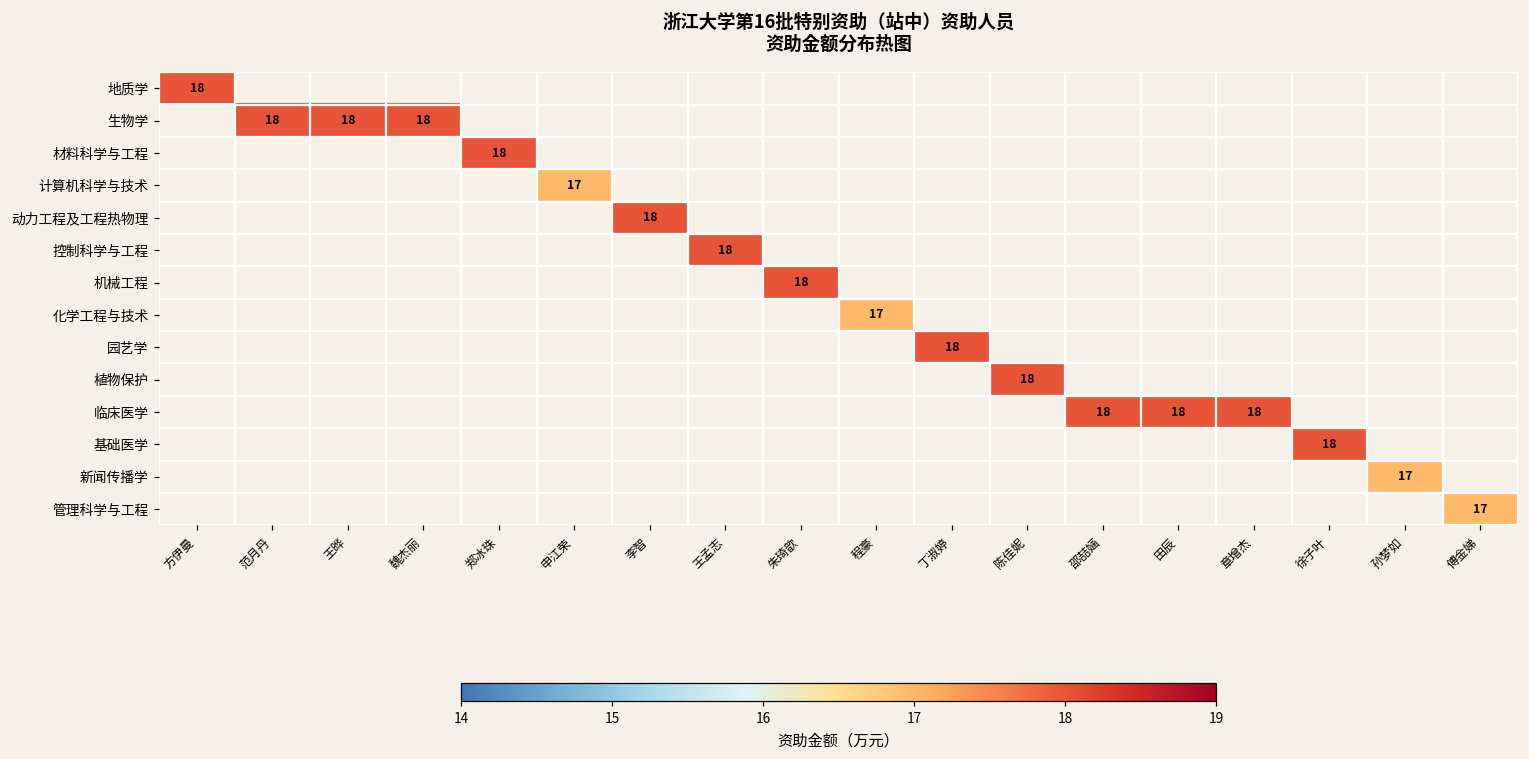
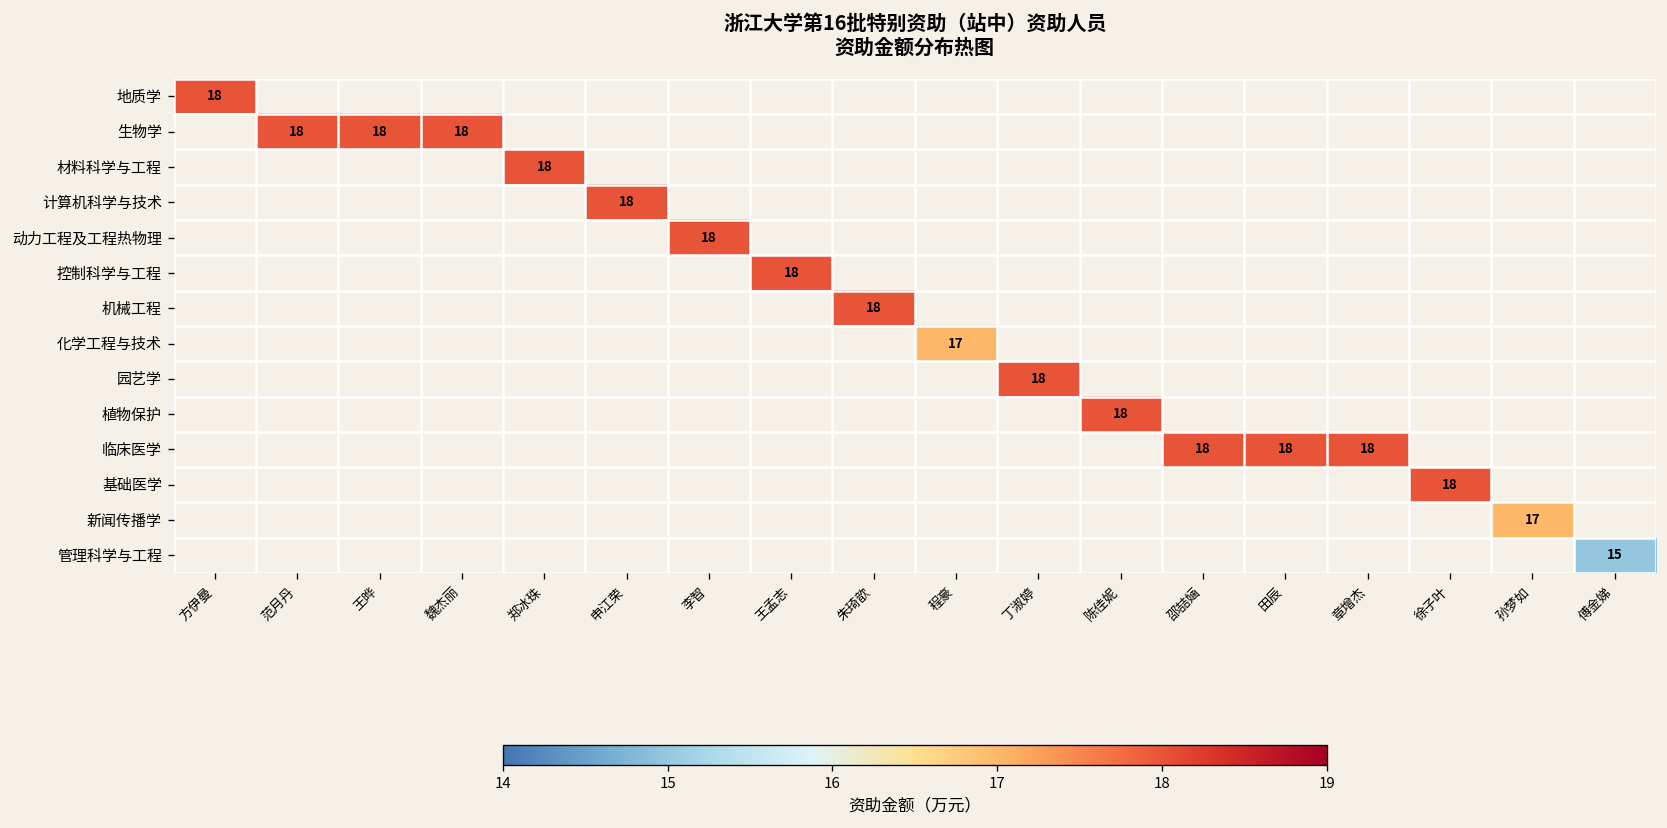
  {
    "地质学": {
      "方伊曼": 18
    },
    "生物学": {
      "范月丹": 18,
      "王晔": 18,
      "魏杰丽": 18
    },
    "材料科学与工程": {
      "郑冰珠": 18
    },
    "计算机科学与技术": {
-     "申江荣": 17
+     "申江荣": 18
    },
    "动力工程及工程热物理": {
      "李智": 18
    },
    "控制科学与工程": {
      "王孟志": 18
    },
    "机械工程": {
      "朱琦歆": 18
    },
    "化学工程与技术": {
      "程豪": 17
    },
    "园艺学": {
      "丁淑婷": 18
    },
    "植物保护": {
      "陈佳妮": 18
    },
    "临床医学": {
      "邵喆婳": 18,
      "田辰": 18,
      "章增杰": 18
    },
    "基础医学": {
      "徐子叶": 18
    },
    "新闻传播学": {
      "孙梦如": 17
    },
    "管理科学与工程": {
-     "傅金娣": 17
+     "傅金娣": 15
    }
  }
